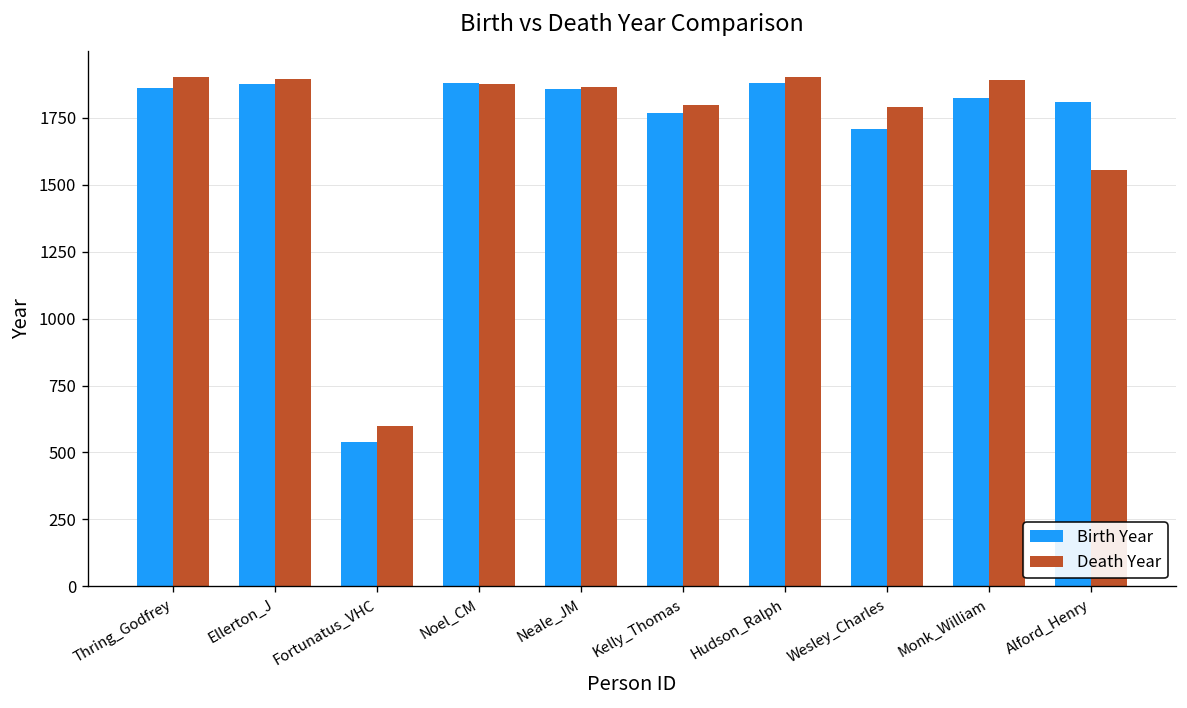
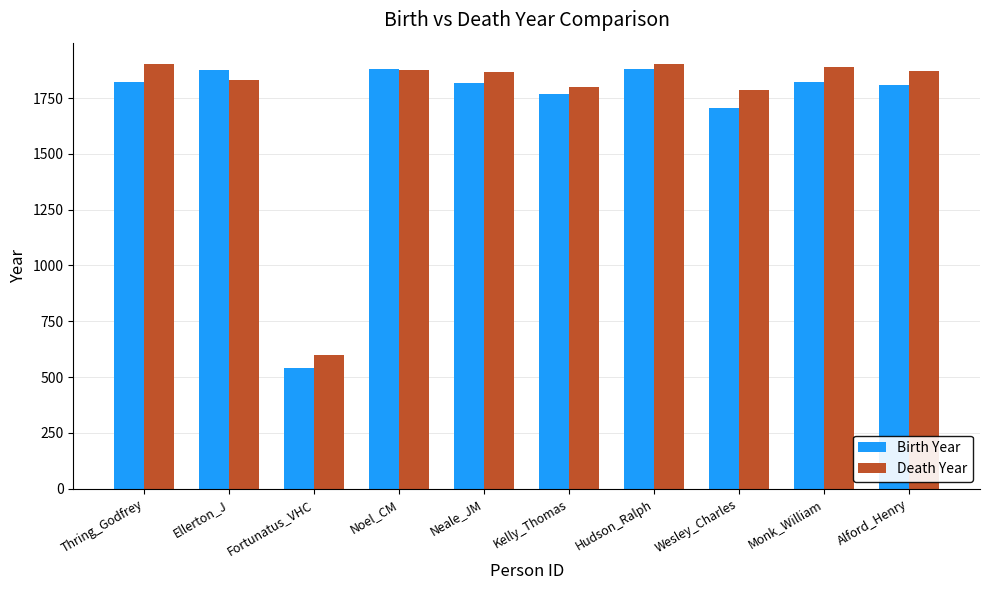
  {
    "Birth Year": {
-     "Thring_Godfrey": 1860,
+     "Thring_Godfrey": 1820,
      "Ellerton_J": 1880,
      "Fortunatus_VHC": 540,
      "Noel_CM": 1880,
-     "Neale_JM": 1860,
+     "Neale_JM": 1820,
      "Kelly_Thomas": 1770,
      "Hudson_Ralph": 1880,
      "Wesley_Charles": 1710,
      "Monk_William": 1820,
      "Alford_Henry": 1810
    },
    "Death Year": {
      "Thring_Godfrey": 1900,
-     "Ellerton_J": 1890,
+     "Ellerton_J": 1830,
      "Fortunatus_VHC": 600,
      "Noel_CM": 1880,
      "Neale_JM": 1870,
      "Kelly_Thomas": 1800,
      "Hudson_Ralph": 1900,
      "Wesley_Charles": 1790,
      "Monk_William": 1890,
-     "Alford_Henry": 1550
+     "Alford_Henry": 1870
    }
  }
